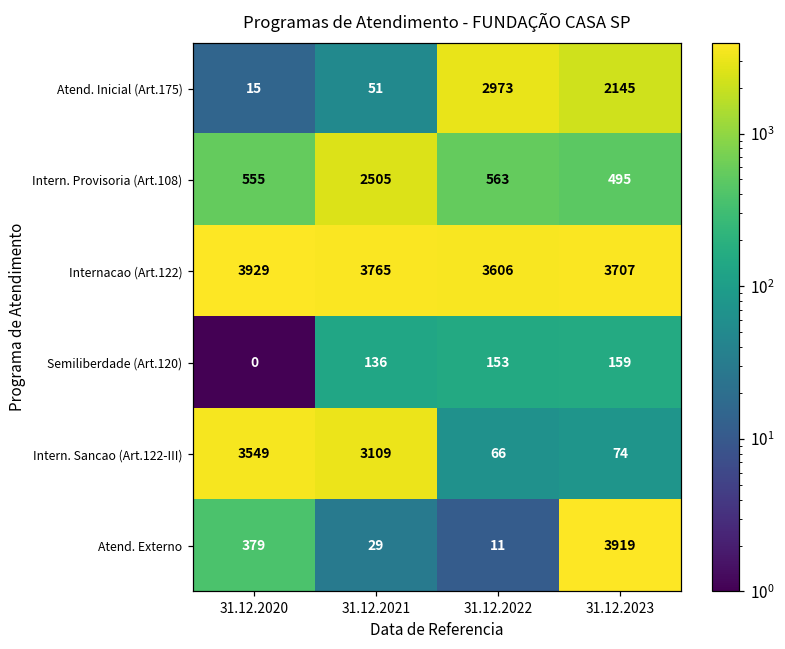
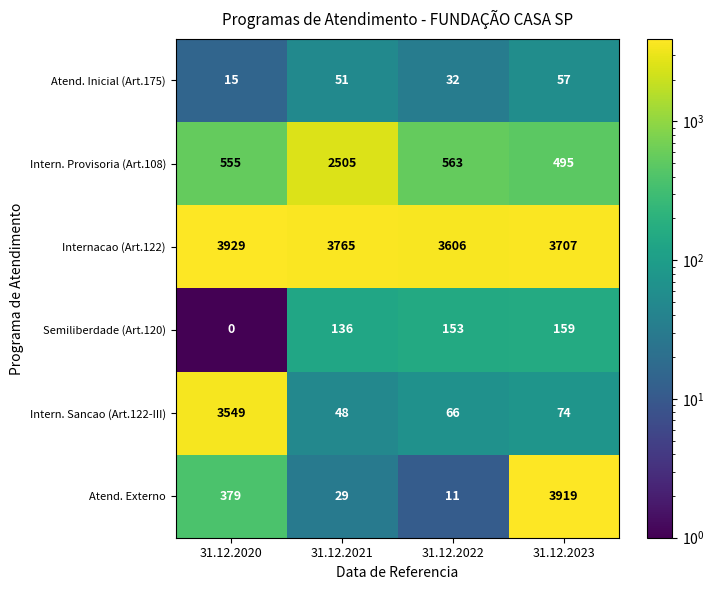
  {
    "Atend. Inicial (Art.175)": {
      "31.12.2020": 15,
      "31.12.2021": 51,
-     "31.12.2022": 2973,
-     "31.12.2023": 2145
+     "31.12.2022": 32,
+     "31.12.2023": 57
    },
    "Intern. Provisoria (Art.108)": {
      "31.12.2020": 555,
      "31.12.2021": 2505,
      "31.12.2022": 563,
      "31.12.2023": 495
    },
    "Internacao (Art.122)": {
      "31.12.2020": 3929,
      "31.12.2021": 3765,
      "31.12.2022": 3606,
      "31.12.2023": 3707
    },
    "Semiliberdade (Art.120)": {
      "31.12.2020": 0,
      "31.12.2021": 136,
      "31.12.2022": 153,
      "31.12.2023": 159
    },
    "Intern. Sancao (Art.122-III)": {
      "31.12.2020": 3549,
-     "31.12.2021": 3109,
+     "31.12.2021": 48,
      "31.12.2022": 66,
      "31.12.2023": 74
    },
    "Atend. Externo": {
      "31.12.2020": 379,
      "31.12.2021": 29,
      "31.12.2022": 11,
      "31.12.2023": 3919
    }
  }
